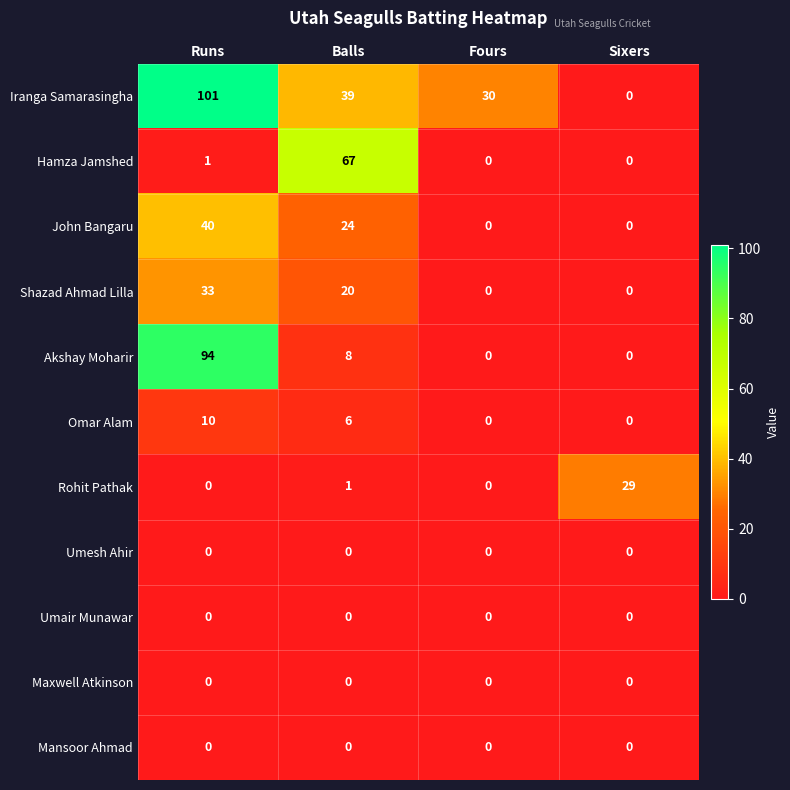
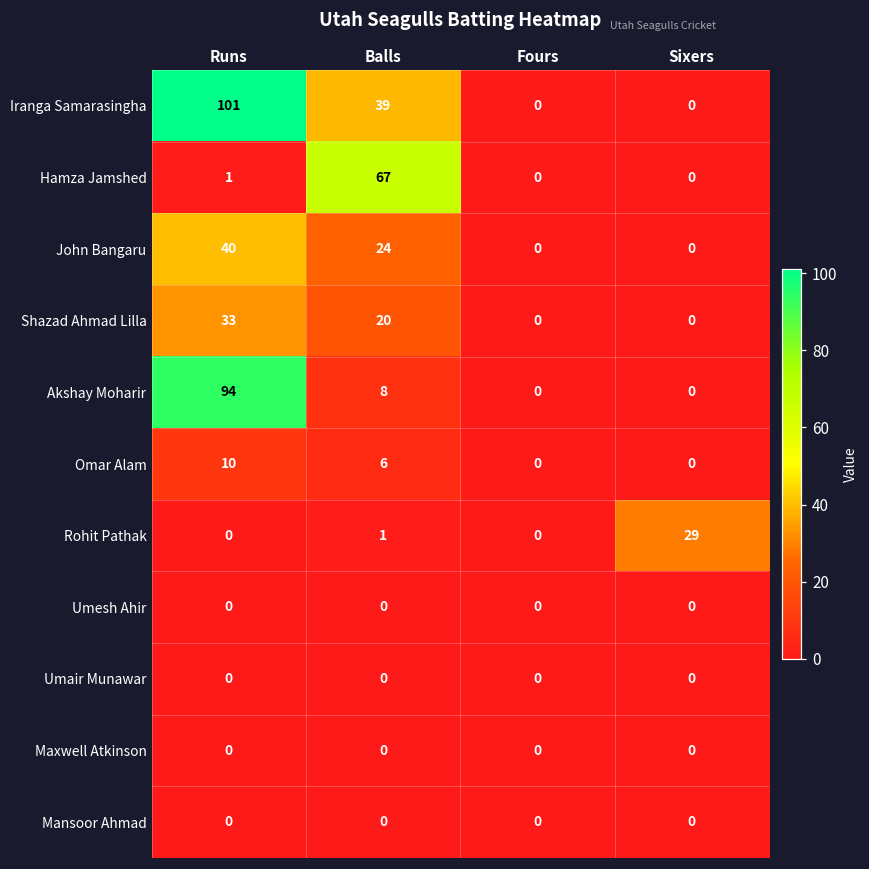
  {
    "Iranga Samarasingha": {
      "Runs": 101,
      "Balls": 39,
-     "Fours": 30,
+     "Fours": 0,
      "Sixers": 0
    },
    "Hamza Jamshed": {
      "Runs": 1,
      "Balls": 67,
      "Fours": 0,
      "Sixers": 0
    },
    "John Bangaru": {
      "Runs": 40,
      "Balls": 24,
      "Fours": 0,
      "Sixers": 0
    },
    "Shazad Ahmad Lilla": {
      "Runs": 33,
      "Balls": 20,
      "Fours": 0,
      "Sixers": 0
    },
    "Akshay Moharir": {
      "Runs": 94,
      "Balls": 8,
      "Fours": 0,
      "Sixers": 0
    },
    "Omar Alam": {
      "Runs": 10,
      "Balls": 6,
      "Fours": 0,
      "Sixers": 0
    },
    "Rohit Pathak": {
      "Runs": 0,
      "Balls": 1,
      "Fours": 0,
      "Sixers": 29
    },
    "Umesh Ahir": {
      "Runs": 0,
      "Balls": 0,
      "Fours": 0,
      "Sixers": 0
    },
    "Umair Munawar": {
      "Runs": 0,
      "Balls": 0,
      "Fours": 0,
      "Sixers": 0
    },
    "Maxwell Atkinson": {
      "Runs": 0,
      "Balls": 0,
      "Fours": 0,
      "Sixers": 0
    },
    "Mansoor Ahmad": {
      "Runs": 0,
      "Balls": 0,
      "Fours": 0,
      "Sixers": 0
    }
  }
